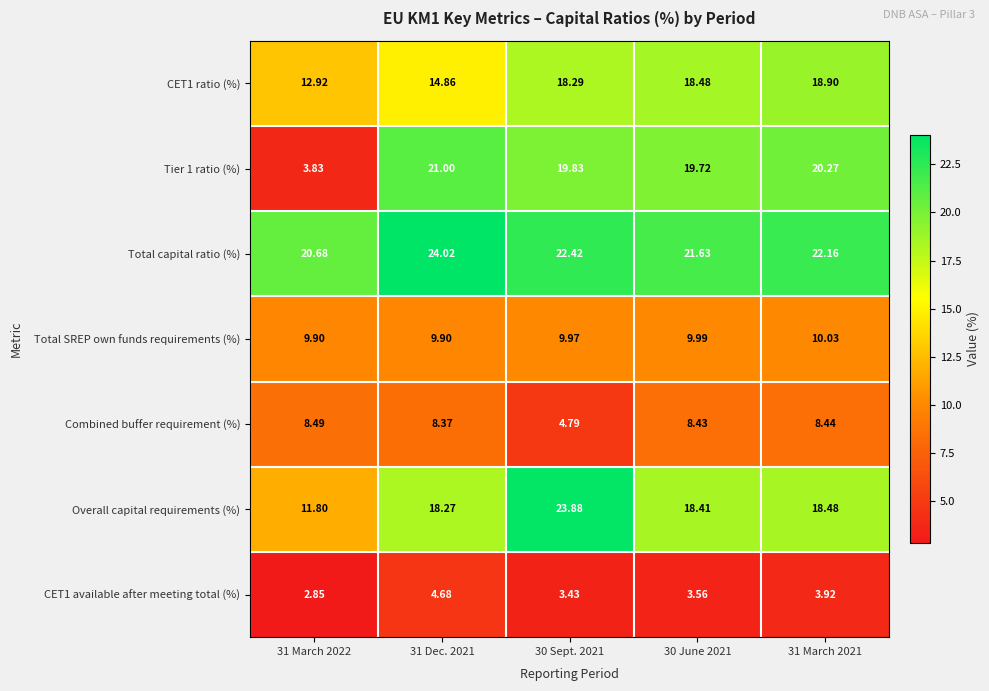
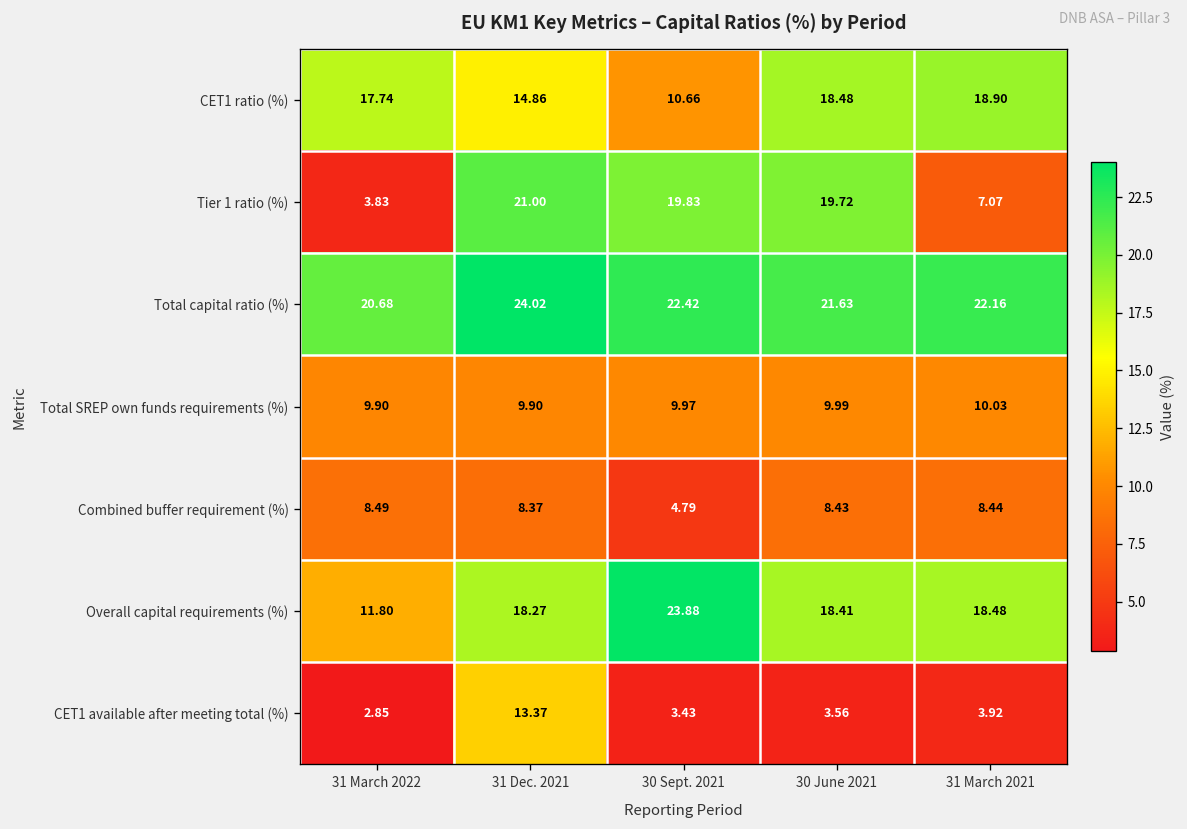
  {
    "CET1 ratio (%)": {
-     "31 March 2022": 12.92,
+     "31 March 2022": 17.74,
      "31 Dec. 2021": 14.86,
-     "30 Sept. 2021": 18.29,
+     "30 Sept. 2021": 10.66,
      "30 June 2021": 18.48,
      "31 March 2021": 18.90
    },
    "Tier 1 ratio (%)": {
      "31 March 2022": 3.83,
      "31 Dec. 2021": 21.00,
      "30 Sept. 2021": 19.83,
      "30 June 2021": 19.72,
-     "31 March 2021": 20.27
+     "31 March 2021": 7.07
    },
    "Total capital ratio (%)": {
      "31 March 2022": 20.68,
      "31 Dec. 2021": 24.02,
      "30 Sept. 2021": 22.42,
      "30 June 2021": 21.63,
      "31 March 2021": 22.16
    },
    "Total SREP own funds requirements (%)": {
      "31 March 2022": 9.90,
      "31 Dec. 2021": 9.90,
      "30 Sept. 2021": 9.97,
      "30 June 2021": 9.99,
      "31 March 2021": 10.03
    },
    "Combined buffer requirement (%)": {
      "31 March 2022": 8.49,
      "31 Dec. 2021": 8.37,
      "30 Sept. 2021": 4.79,
      "30 June 2021": 8.43,
      "31 March 2021": 8.44
    },
    "Overall capital requirements (%)": {
      "31 March 2022": 11.80,
      "31 Dec. 2021": 18.27,
      "30 Sept. 2021": 23.88,
      "30 June 2021": 18.41,
      "31 March 2021": 18.48
    },
    "CET1 available after meeting total (%)": {
      "31 March 2022": 2.85,
-     "31 Dec. 2021": 4.68,
+     "31 Dec. 2021": 13.37,
      "30 Sept. 2021": 3.43,
      "30 June 2021": 3.56,
      "31 March 2021": 3.92
    }
  }
